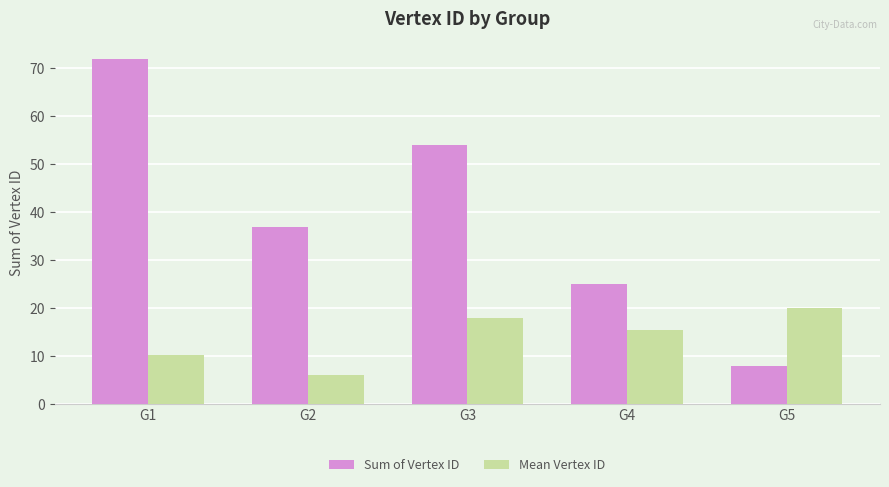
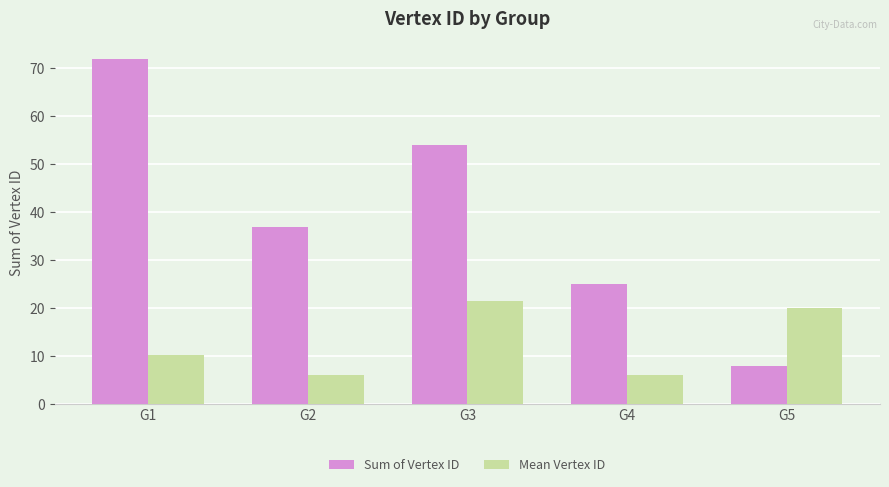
  {
    "Sum of Vertex ID": {
      "G1": 72,
      "G2": 37,
      "G3": 54,
      "G4": 25,
      "G5": 8
    },
    "Mean Vertex ID": {
      "G1": 10,
      "G2": 6,
-     "G3": 18,
-     "G4": 16,
+     "G3": 22,
+     "G4": 6,
      "G5": 20
    }
  }
